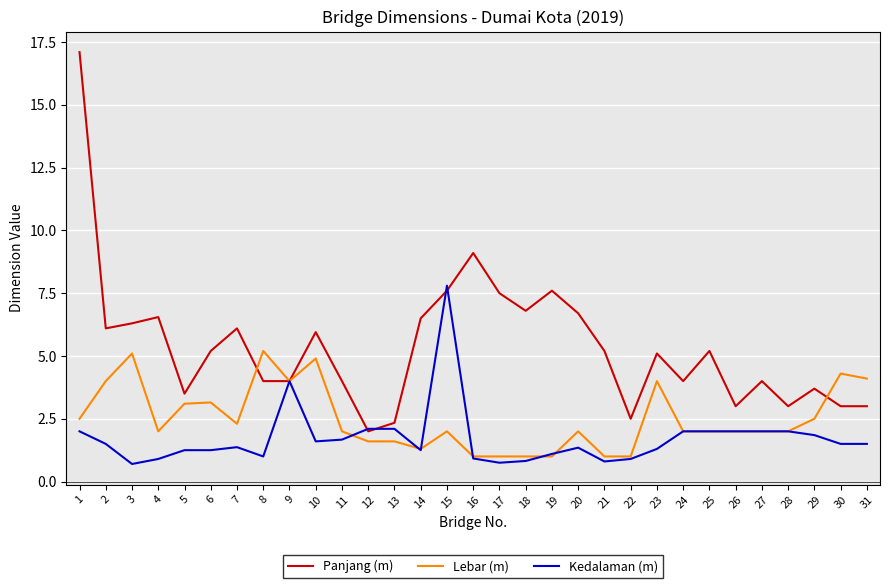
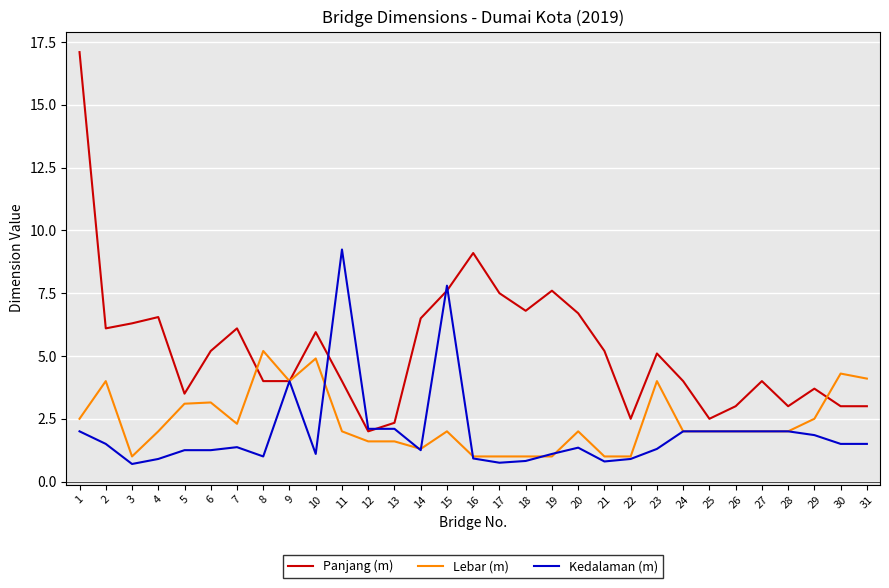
  {
    "Panjang (m)": {
      "1": 17.1,
      "2": 6.1,
      "3": 6.3,
      "4": 6.6,
      "5": 3.5,
      "6": 5.2,
      "7": 6.1,
      "8": 4.0,
      "10": 6.0,
      "11": 4.0,
      "13": 2.3,
      "14": 6.5,
      "15": 7.6,
      "16": 9.1,
      "17": 7.5,
      "18": 6.8,
      "19": 7.6,
      "20": 6.7,
      "21": 5.2,
      "22": 2.5,
      "23": 5.1,
      "24": 4.0,
-     "25": 5.2,
+     "25": 2.5,
      "26": 3.0,
      "27": 4.0,
      "28": 3.0,
      "29": 3.7,
      "30": 3.0,
      "31": 3.0
    },
    "Lebar (m)": {
      "1": 2.5,
      "2": 4.0,
-     "3": 5.1,
+     "3": 1.0,
      "4": 2.0,
      "5": 3.1,
      "6": 3.2,
      "7": 2.3,
      "8": 5.2,
      "10": 4.9,
      "11": 2.0,
      "12": 1.6,
      "13": 1.6,
      "15": 2.0,
      "17": 1.0,
      "18": 1.0,
      "20": 2.0,
      "21": 1.0,
      "23": 4.0,
      "29": 2.5,
      "30": 4.3,
      "31": 4.1
    },
    "Kedalaman (m)": {
      "1": 2.0,
      "2": 1.5,
      "3": 0.7,
      "4": 0.9,
      "5": 1.3,
      "6": 1.3,
      "7": 1.4,
      "8": 1.0,
-     "10": 1.6,
-     "11": 1.7,
+     "10": 1.1,
+     "11": 9.2,
      "13": 2.1,
      "15": 7.8,
      "17": 0.8,
      "18": 0.8,
      "20": 1.4,
      "21": 0.8,
      "23": 1.3,
      "29": 1.9,
      "30": 1.5,
      "31": 1.5
    }
  }
